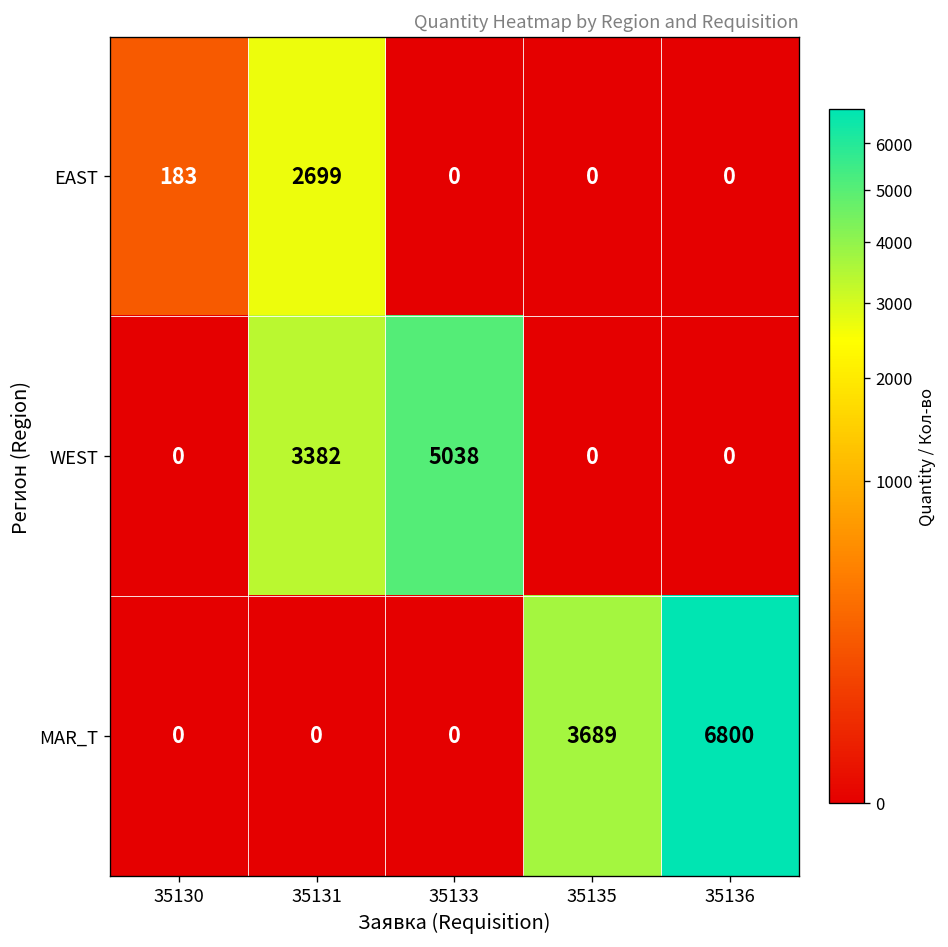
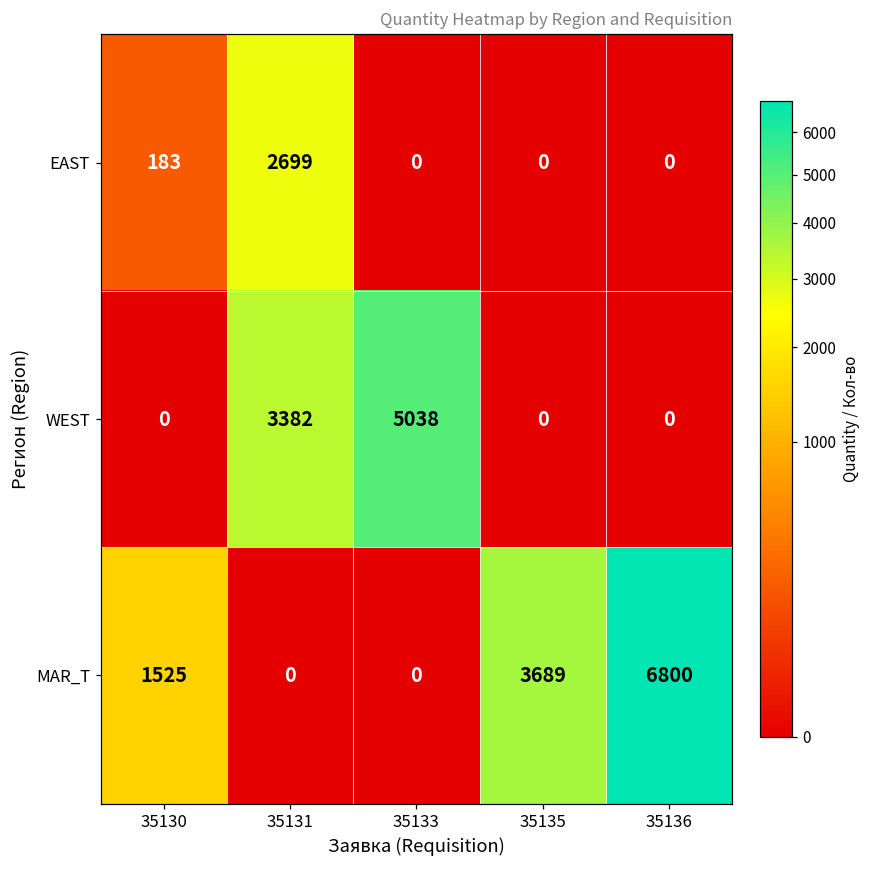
  {
    "EAST": {
      "35130": 183,
      "35131": 2699,
      "35133": 0,
      "35135": 0,
      "35136": 0
    },
    "WEST": {
      "35130": 0,
      "35131": 3382,
      "35133": 5038,
      "35135": 0,
      "35136": 0
    },
    "MAR_T": {
-     "35130": 0,
+     "35130": 1525,
      "35131": 0,
      "35133": 0,
      "35135": 3689,
      "35136": 6800
    }
  }
